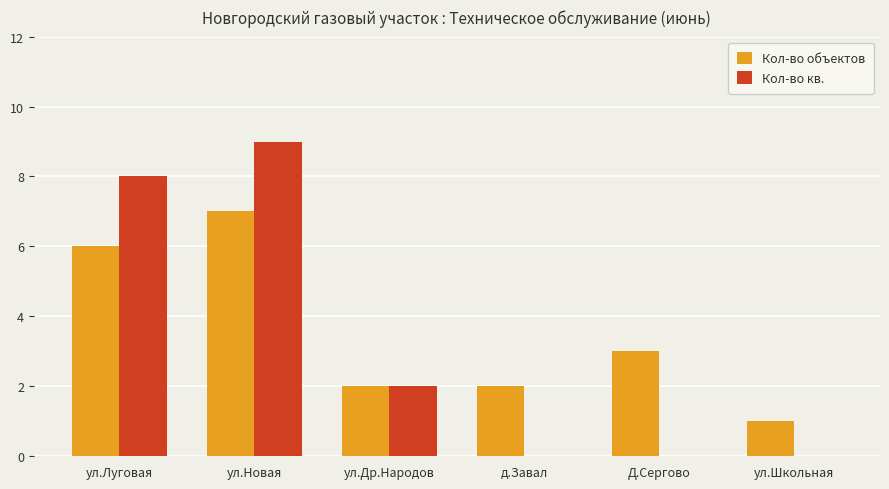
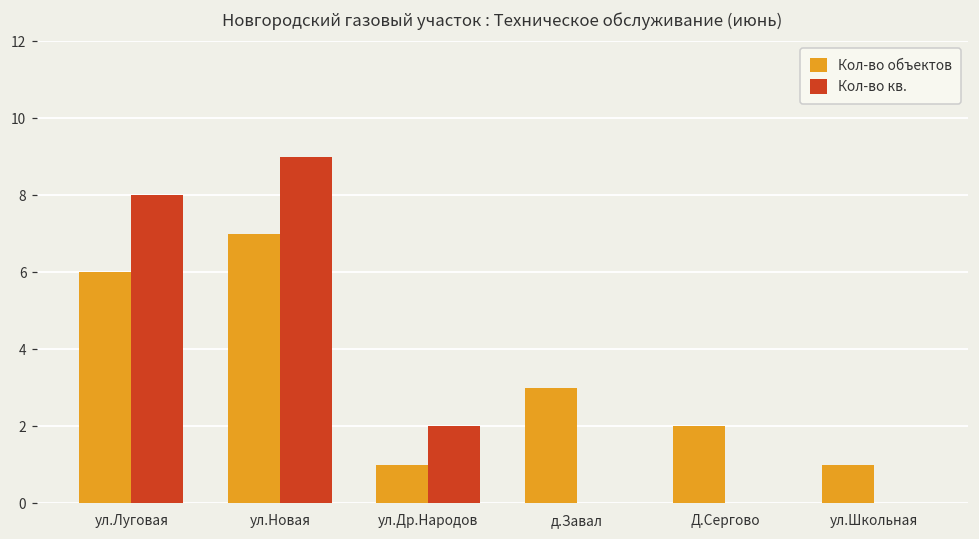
  {
    "Кол-во объектов": {
      "ул.Луговая": 6,
      "ул.Новая": 7,
-     "ул.Др.Народов": 2,
-     "д.Завал": 2,
-     "Д.Сергово": 3,
+     "ул.Др.Народов": 1,
+     "д.Завал": 3,
+     "Д.Сергово": 2,
      "ул.Школьная": 1
    },
    "Кол-во кв.": {
      "ул.Луговая": 8,
      "ул.Новая": 9,
      "ул.Др.Народов": 2,
      "д.Завал": 0,
      "Д.Сергово": 0,
      "ул.Школьная": 0
    }
  }
